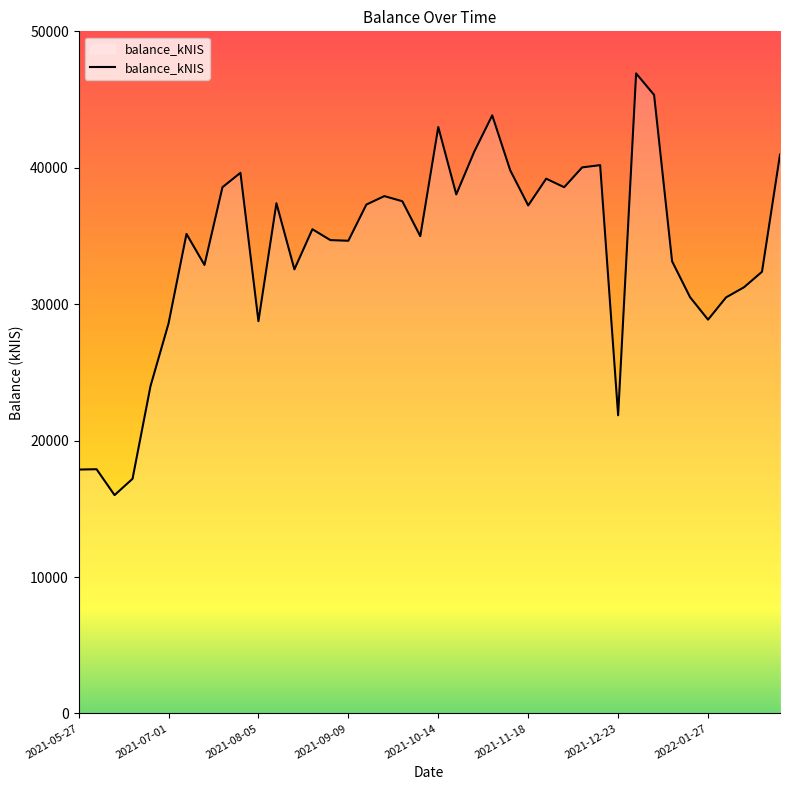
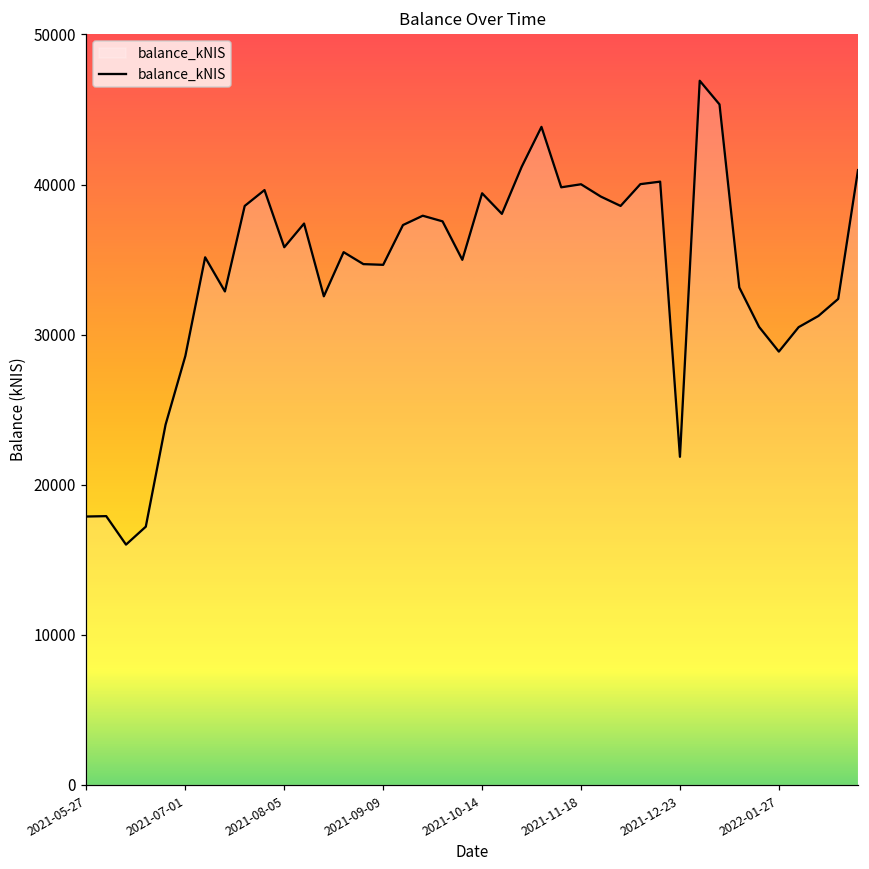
  {
    "2021-05-27": 17900,
    "2021-07-01": 28600,
-   "2021-08-05": 28800,
+   "2021-08-05": 35800,
    "2021-09-09": 34600,
-   "2021-10-14": 43000,
-   "2021-11-18": 37200,
+   "2021-10-14": 39400,
+   "2021-11-18": 40000,
    "2021-12-23": 21900,
    "2022-01-27": 28900
  }
